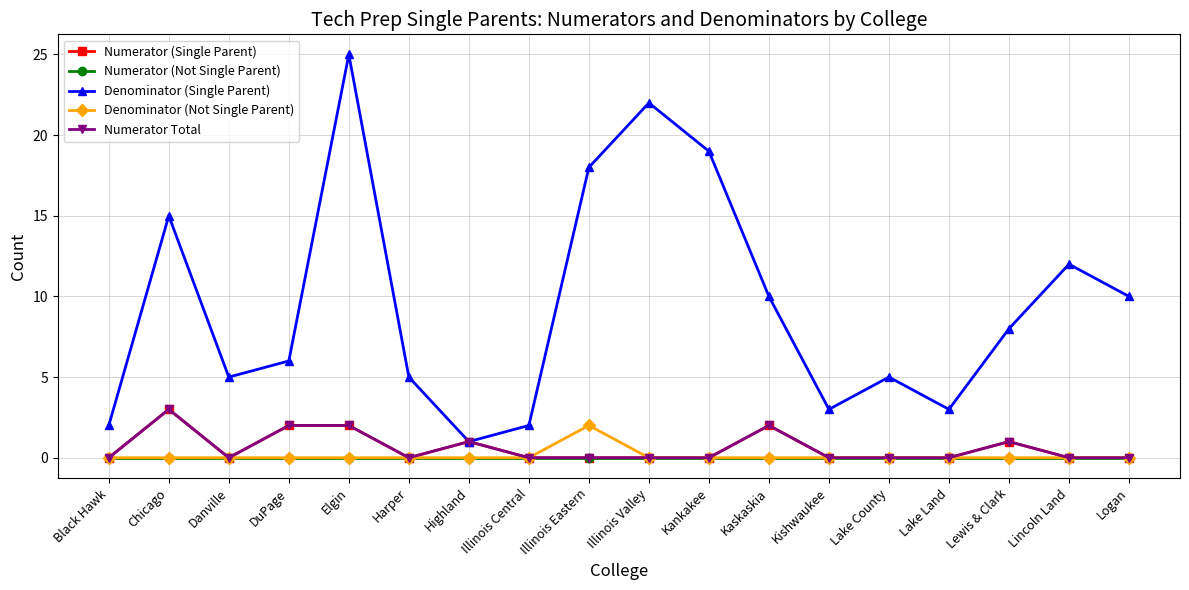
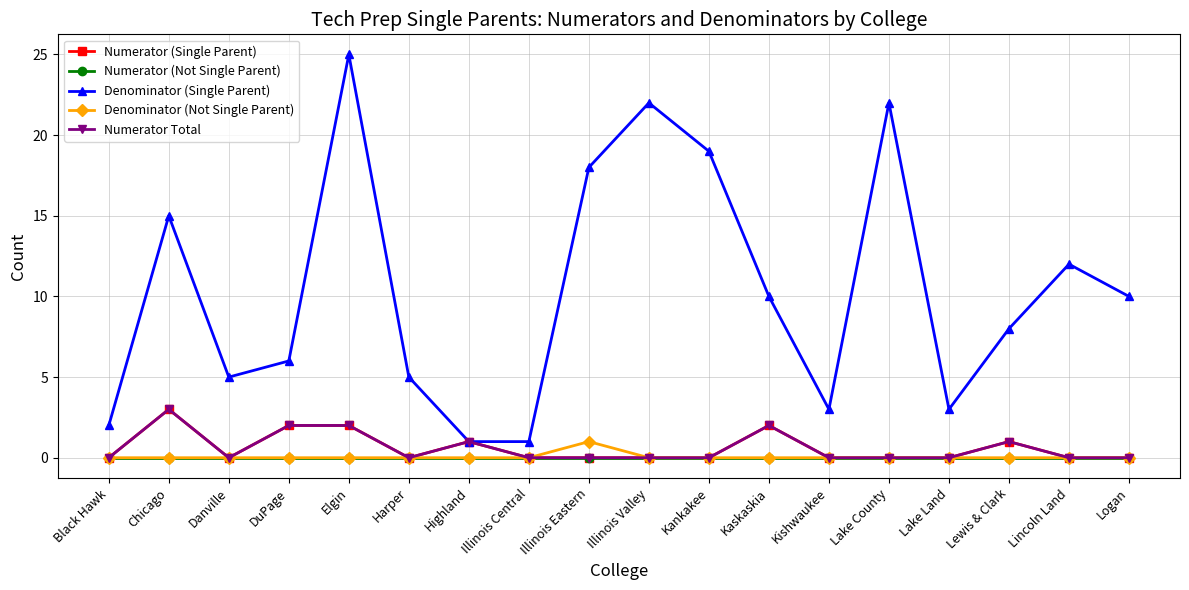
  {
    "Numerator Total": {
      "Chicago": 3,
      "DuPage": 2,
      "Elgin": 2,
      "Kaskaskia": 2,
      "Lewis & Clark": 1
    },
    "Denominator (Single Parent)": {
      "Black Hawk": 2,
      "Chicago": 15,
      "Danville": 5,
      "DuPage": 6,
      "Elgin": 25,
      "Harper": 5,
-     "Illinois Central": 2,
+     "Illinois Central": 1,
      "Illinois Eastern": 18,
      "Illinois Valley": 22,
      "Kankakee": 19,
      "Kaskaskia": 10,
      "Kishwaukee": 3,
-     "Lake County": 5,
+     "Lake County": 22,
      "Lake Land": 3,
      "Lewis & Clark": 8,
      "Lincoln Land": 12,
      "Logan": 10
    },
    "Denominator (Not Single Parent)": {
-     "Illinois Eastern": 2
+     "Illinois Eastern": 1
    }
  }
